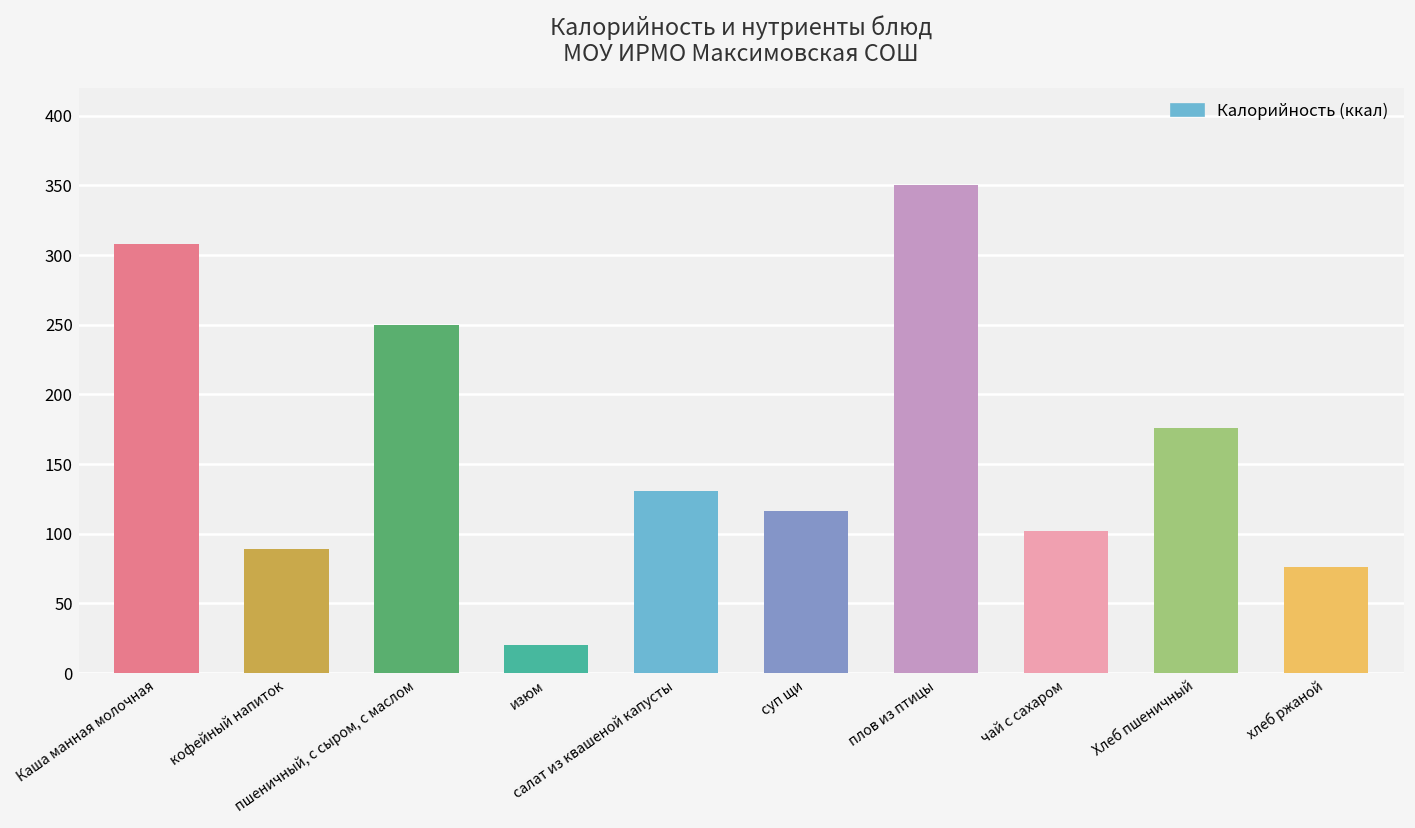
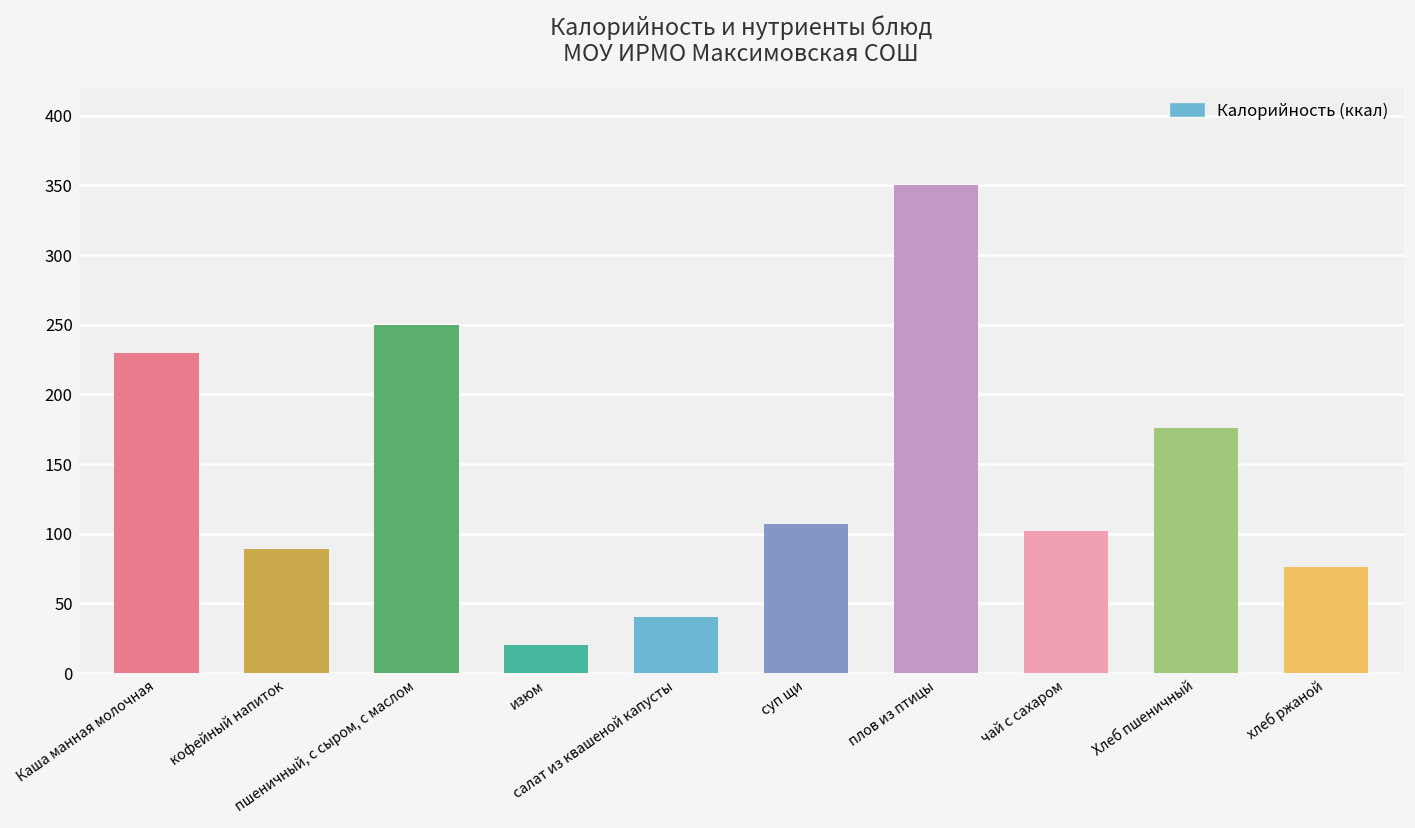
  {
-   "Каша манная молочная": 308,
+   "Каша манная молочная": 230,
    "кофейный напиток": 89,
    "пшеничный, с сыром, с маслом": 250,
    "изюм": 20,
-   "салат из квашеной капусты": 131,
-   "суп щи": 116,
+   "салат из квашеной капусты": 40,
+   "суп щи": 107,
    "плов из птицы": 350,
    "чай с сахаром": 102,
    "Хлеб пшеничный": 176,
    "хлеб ржаной": 76
  }
